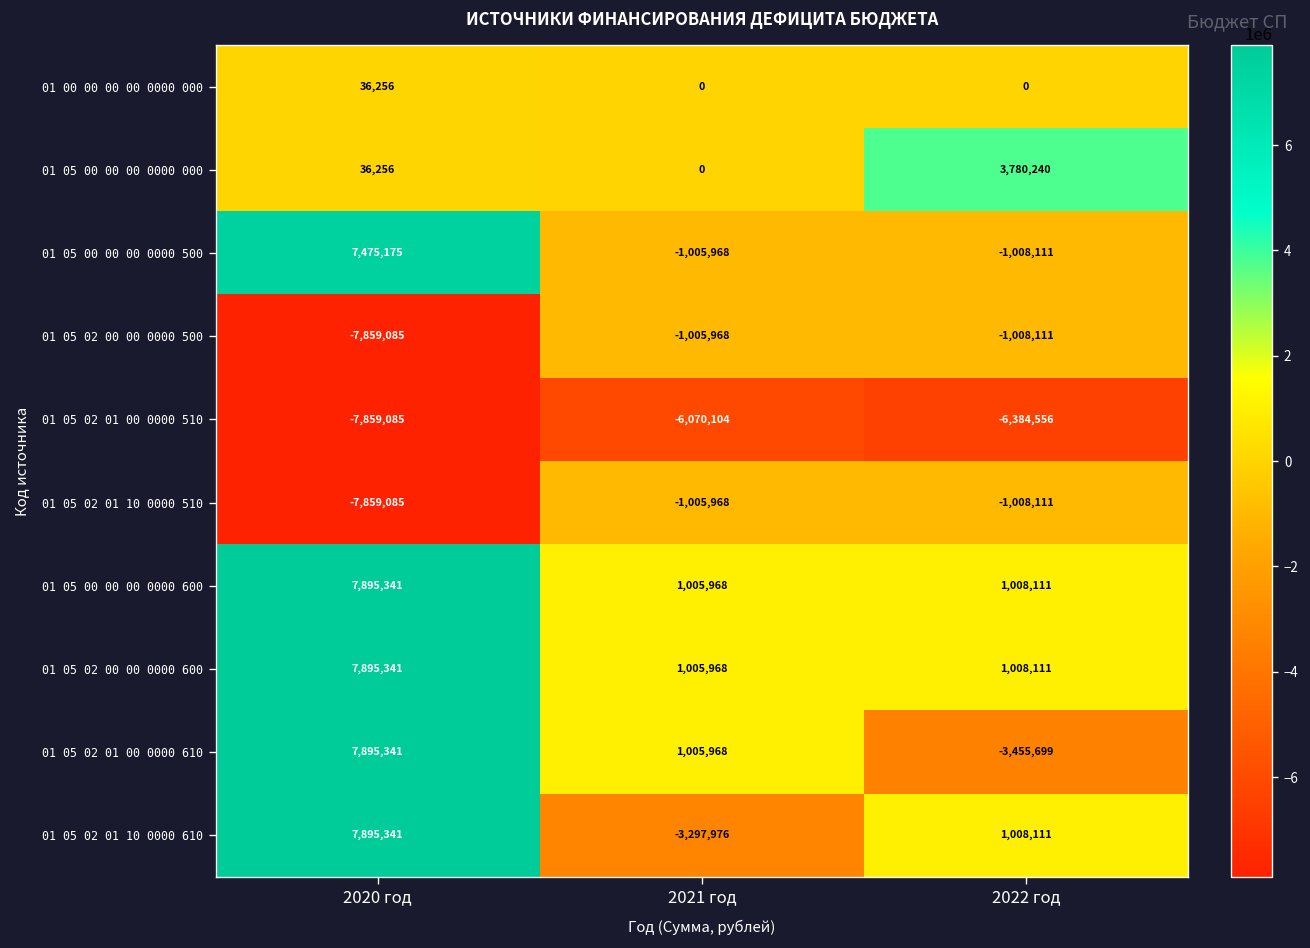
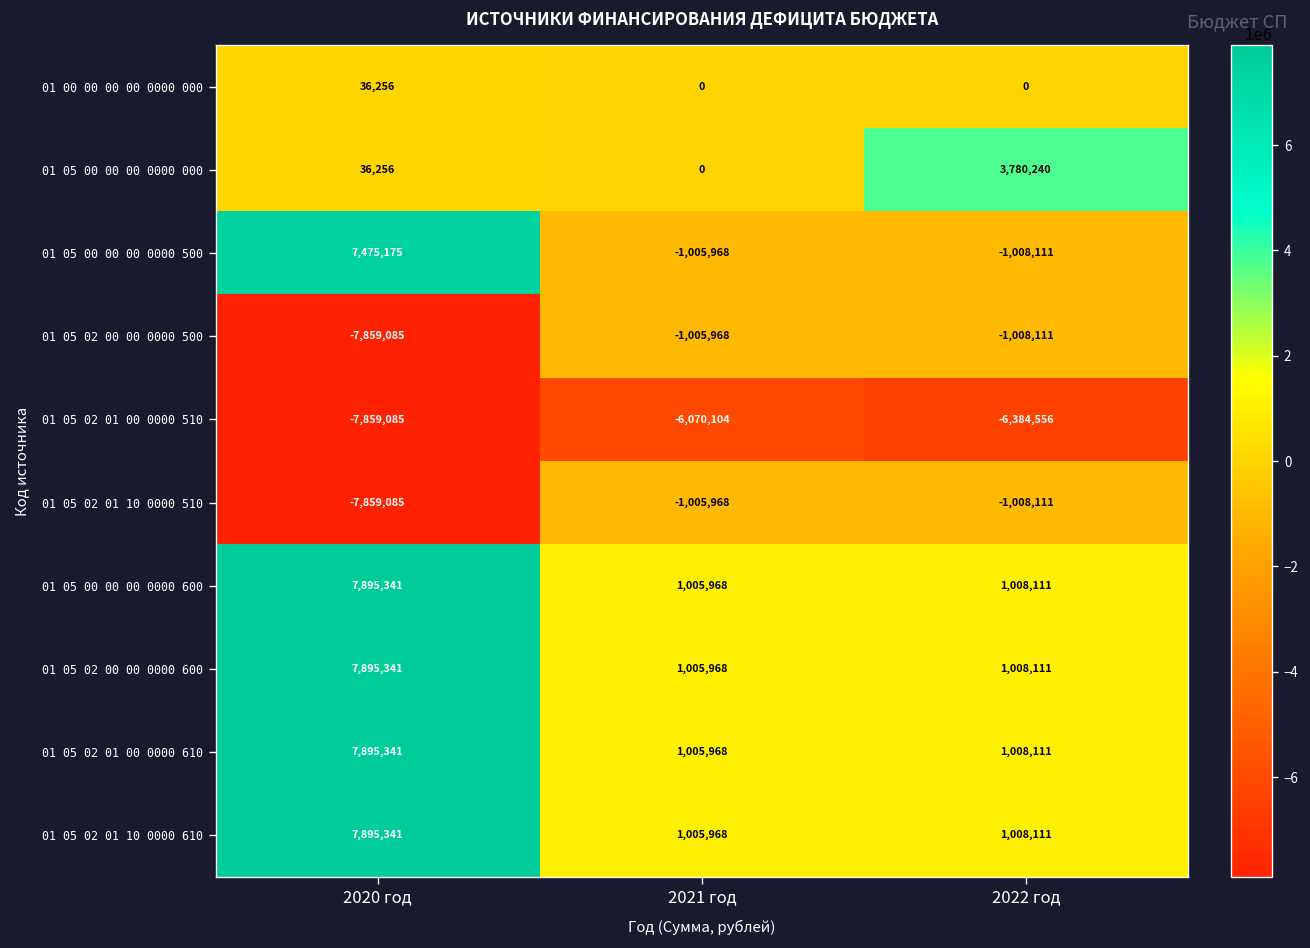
  {
    "01 00 00 00 00 0000 000": {
      "2020 год": "36,256",
      "2021 год": "0",
      "2022 год": "0"
    },
    "01 05 00 00 00 0000 000": {
      "2020 год": "36,256",
      "2021 год": "0",
      "2022 год": "3,780,240"
    },
    "01 05 00 00 00 0000 500": {
      "2020 год": "7,475,175",
      "2021 год": "-1,005,968",
      "2022 год": "-1,008,111"
    },
    "01 05 02 00 00 0000 500": {
      "2020 год": "-7,859,085",
      "2021 год": "-1,005,968",
      "2022 год": "-1,008,111"
    },
    "01 05 02 01 00 0000 510": {
      "2020 год": "-7,859,085",
      "2021 год": "-6,070,104",
      "2022 год": "-6,384,556"
    },
    "01 05 02 01 10 0000 510": {
      "2020 год": "-7,859,085",
      "2021 год": "-1,005,968",
      "2022 год": "-1,008,111"
    },
    "01 05 00 00 00 0000 600": {
      "2020 год": "7,895,341",
      "2021 год": "1,005,968",
      "2022 год": "1,008,111"
    },
    "01 05 02 00 00 0000 600": {
      "2020 год": "7,895,341",
      "2021 год": "1,005,968",
      "2022 год": "1,008,111"
    },
    "01 05 02 01 00 0000 610": {
      "2020 год": "7,895,341",
      "2021 год": "1,005,968",
-     "2022 год": "-3,455,699"
+     "2022 год": "1,008,111"
    },
    "01 05 02 01 10 0000 610": {
      "2020 год": "7,895,341",
-     "2021 год": "-3,297,976",
+     "2021 год": "1,005,968",
      "2022 год": "1,008,111"
    }
  }
